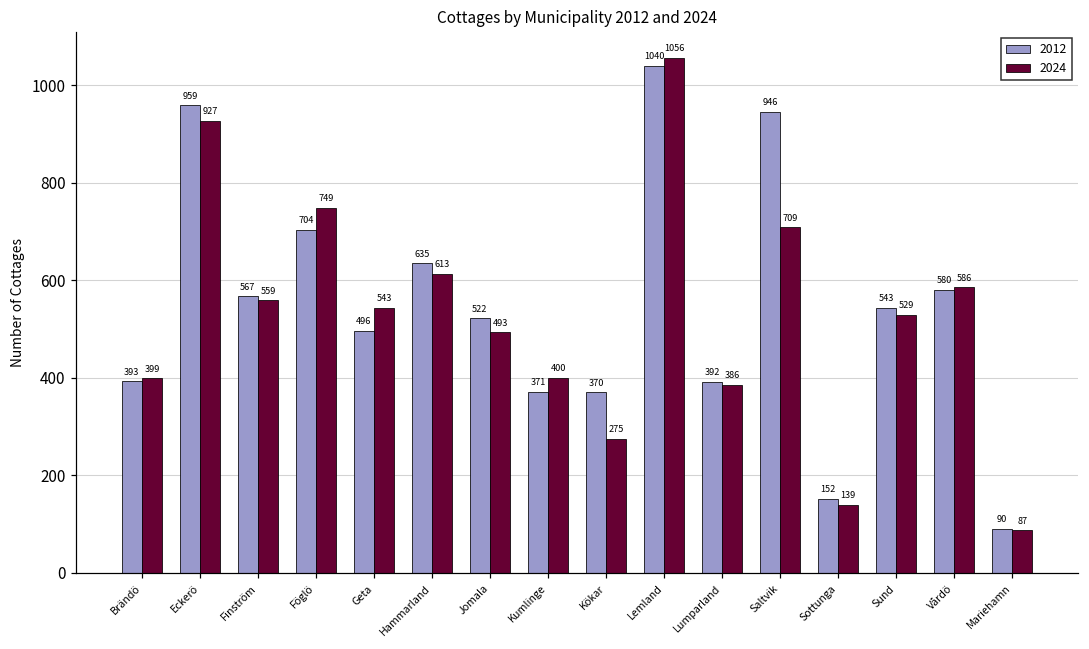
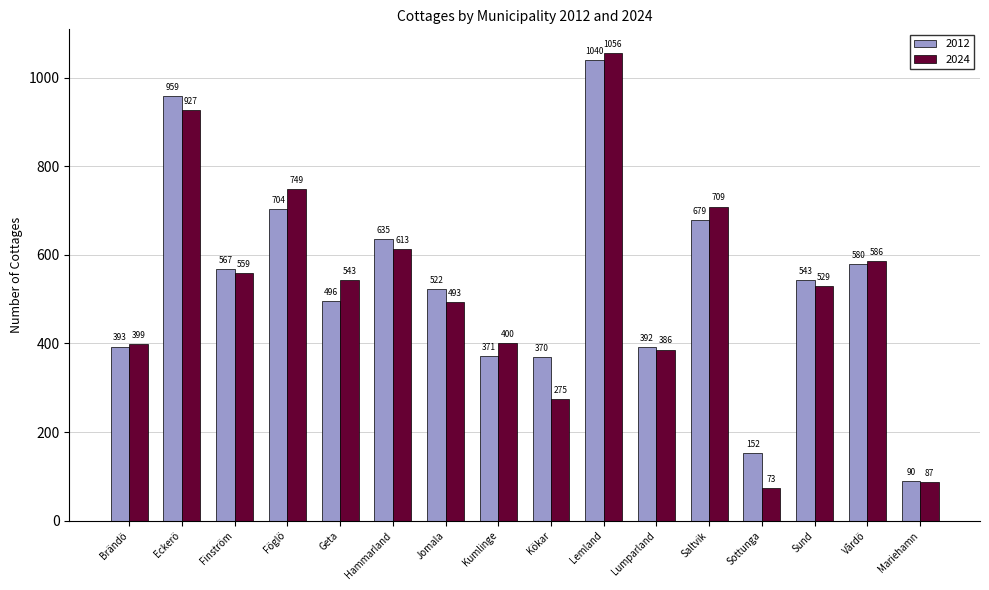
  {
    "2012": {
      "Brändö": 393,
      "Eckerö": 959,
      "Finström": 567,
      "Föglö": 704,
      "Geta": 496,
      "Hammarland": 635,
      "Jomala": 522,
      "Kumlinge": 371,
      "Kökar": 370,
      "Lemland": 1040,
      "Lumparland": 392,
-     "Saltvik": 946,
+     "Saltvik": 679,
      "Sottunga": 152,
      "Sund": 543,
      "Vårdö": 580,
      "Mariehamn": 90
    },
    "2024": {
      "Brändö": 399,
      "Eckerö": 927,
      "Finström": 559,
      "Föglö": 749,
      "Geta": 543,
      "Hammarland": 613,
      "Jomala": 493,
      "Kumlinge": 400,
      "Kökar": 275,
      "Lemland": 1056,
      "Lumparland": 386,
      "Saltvik": 709,
-     "Sottunga": 139,
+     "Sottunga": 73,
      "Sund": 529,
      "Vårdö": 586,
      "Mariehamn": 87
    }
  }
